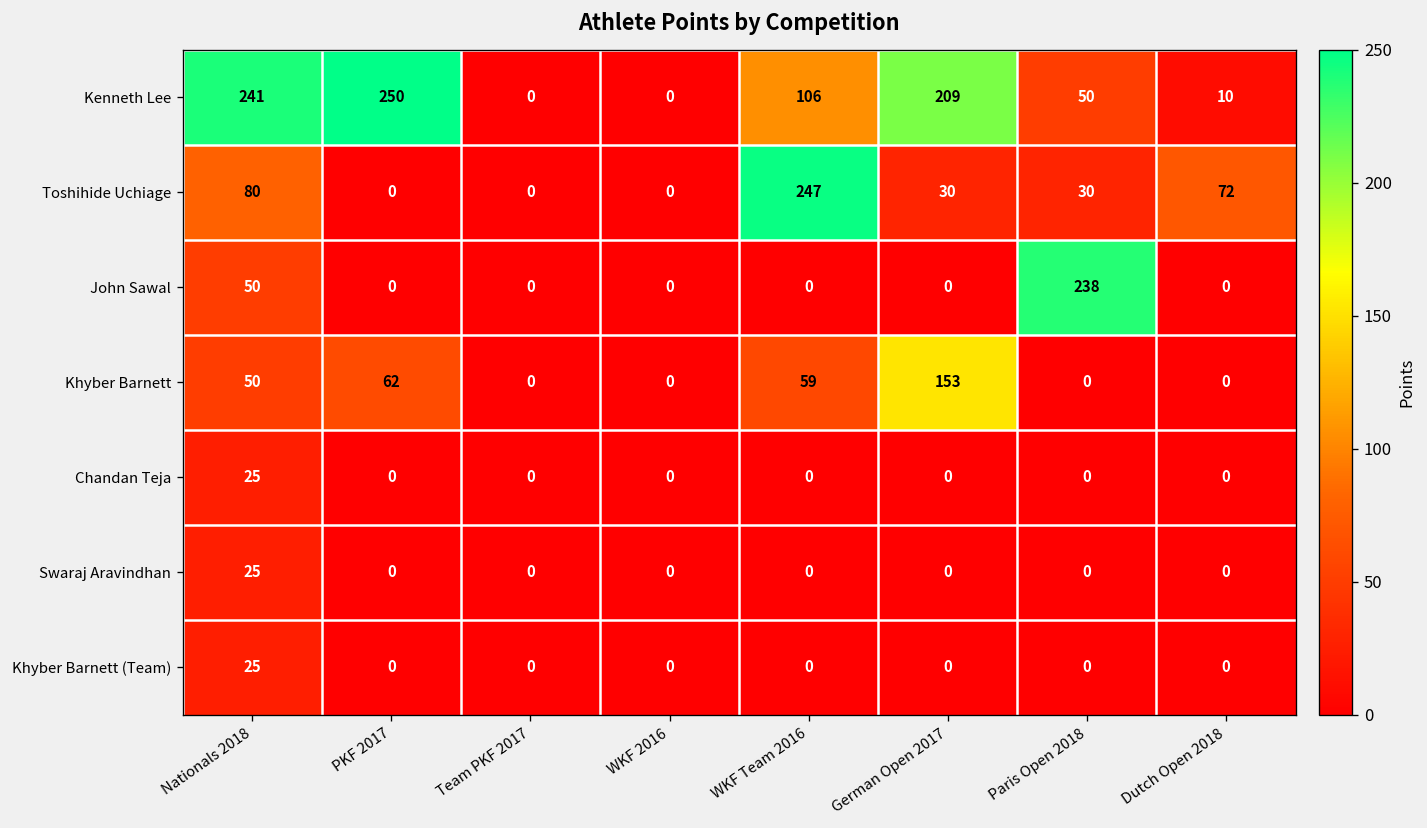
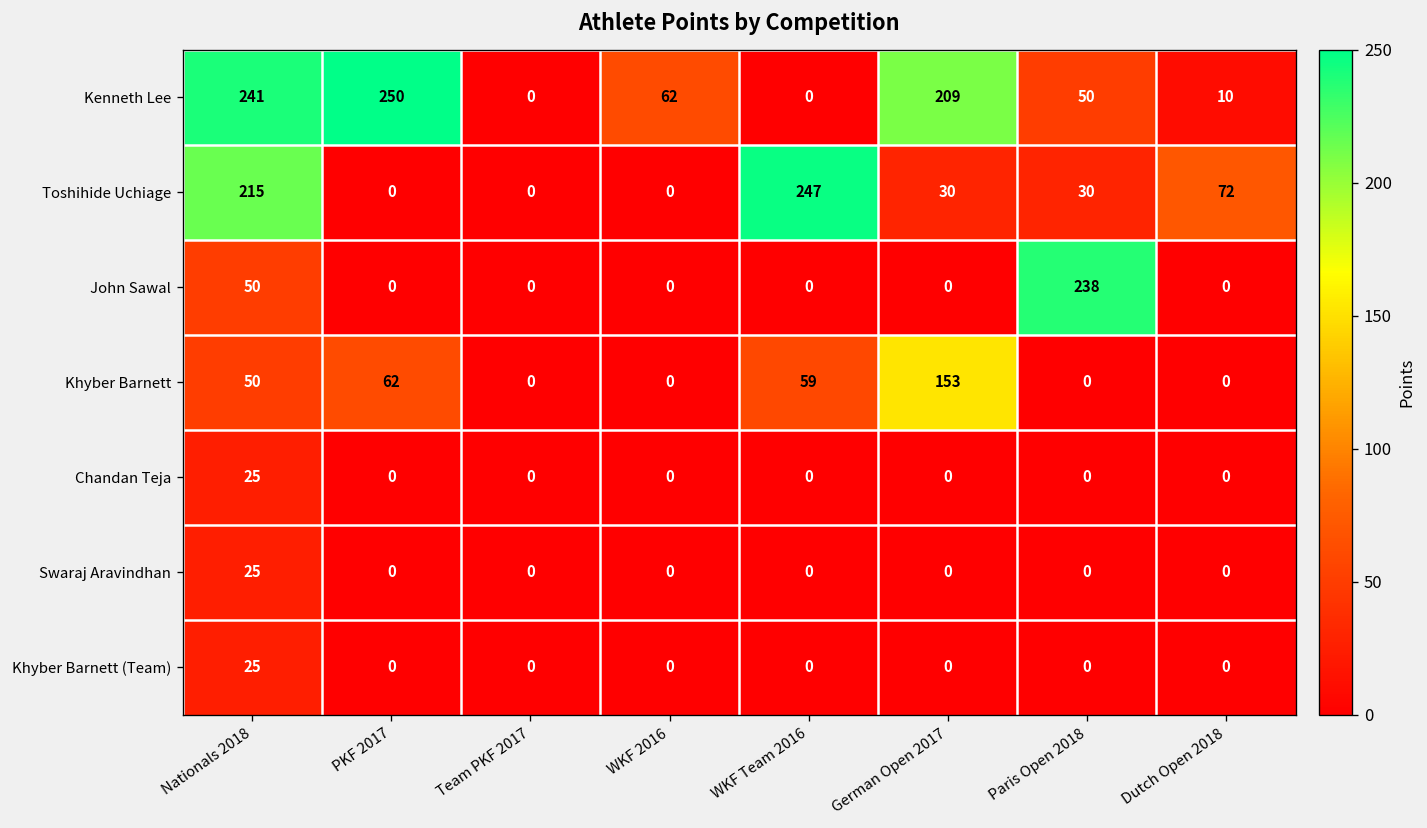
  {
    "Kenneth Lee": {
      "Nationals 2018": 241,
      "PKF 2017": 250,
      "Team PKF 2017": 0,
-     "WKF 2016": 0,
-     "WKF Team 2016": 106,
+     "WKF 2016": 62,
+     "WKF Team 2016": 0,
      "German Open 2017": 209,
      "Paris Open 2018": 50,
      "Dutch Open 2018": 10
    },
    "Toshihide Uchiage": {
-     "Nationals 2018": 80,
+     "Nationals 2018": 215,
      "PKF 2017": 0,
      "Team PKF 2017": 0,
      "WKF 2016": 0,
      "WKF Team 2016": 247,
      "German Open 2017": 30,
      "Paris Open 2018": 30,
      "Dutch Open 2018": 72
    },
    "John Sawal": {
      "Nationals 2018": 50,
      "PKF 2017": 0,
      "Team PKF 2017": 0,
      "WKF 2016": 0,
      "WKF Team 2016": 0,
      "German Open 2017": 0,
      "Paris Open 2018": 238,
      "Dutch Open 2018": 0
    },
    "Khyber Barnett": {
      "Nationals 2018": 50,
      "PKF 2017": 62,
      "Team PKF 2017": 0,
      "WKF 2016": 0,
      "WKF Team 2016": 59,
      "German Open 2017": 153,
      "Paris Open 2018": 0,
      "Dutch Open 2018": 0
    },
    "Chandan Teja": {
      "Nationals 2018": 25,
      "PKF 2017": 0,
      "Team PKF 2017": 0,
      "WKF 2016": 0,
      "WKF Team 2016": 0,
      "German Open 2017": 0,
      "Paris Open 2018": 0,
      "Dutch Open 2018": 0
    },
    "Swaraj Aravindhan": {
      "Nationals 2018": 25,
      "PKF 2017": 0,
      "Team PKF 2017": 0,
      "WKF 2016": 0,
      "WKF Team 2016": 0,
      "German Open 2017": 0,
      "Paris Open 2018": 0,
      "Dutch Open 2018": 0
    },
    "Khyber Barnett (Team)": {
      "Nationals 2018": 25,
      "PKF 2017": 0,
      "Team PKF 2017": 0,
      "WKF 2016": 0,
      "WKF Team 2016": 0,
      "German Open 2017": 0,
      "Paris Open 2018": 0,
      "Dutch Open 2018": 0
    }
  }
